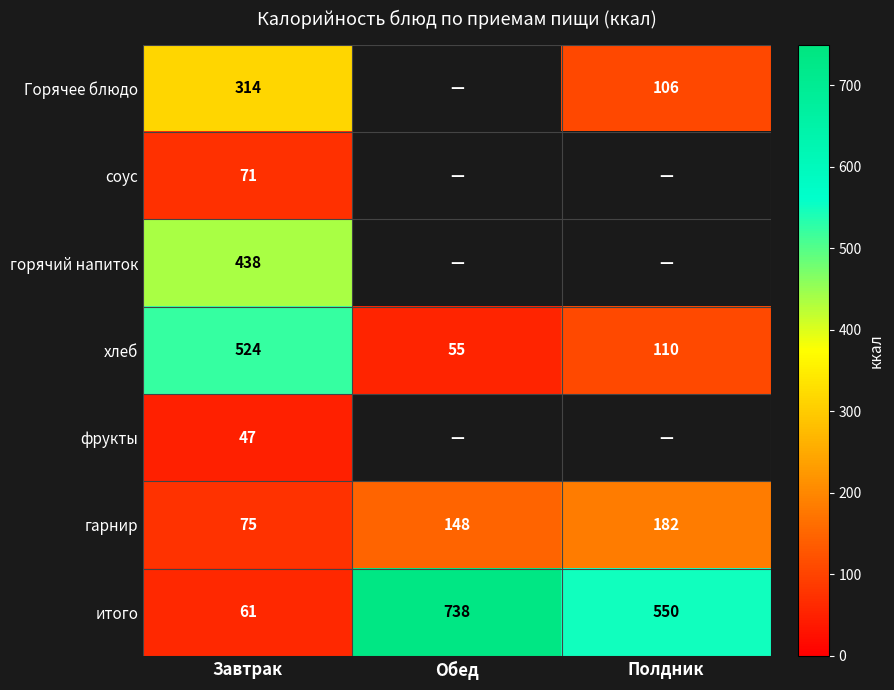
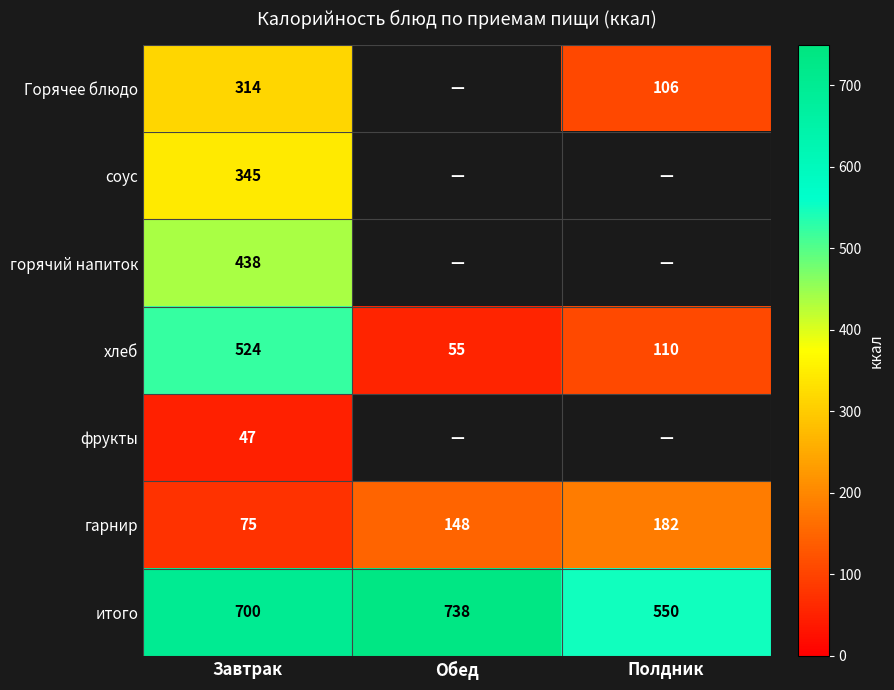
  {
    "Горячее блюдо": {
      "Завтрак": 314,
      "Полдник": 106
    },
    "соус": {
-     "Завтрак": 71
+     "Завтрак": 345
    },
    "горячий напиток": {
      "Завтрак": 438
    },
    "хлеб": {
      "Завтрак": 524,
      "Обед": 55,
      "Полдник": 110
    },
    "фрукты": {
      "Завтрак": 47
    },
    "гарнир": {
      "Завтрак": 75,
      "Обед": 148,
      "Полдник": 182
    },
    "итого": {
-     "Завтрак": 61,
+     "Завтрак": 700,
      "Обед": 738,
      "Полдник": 550
    }
  }
